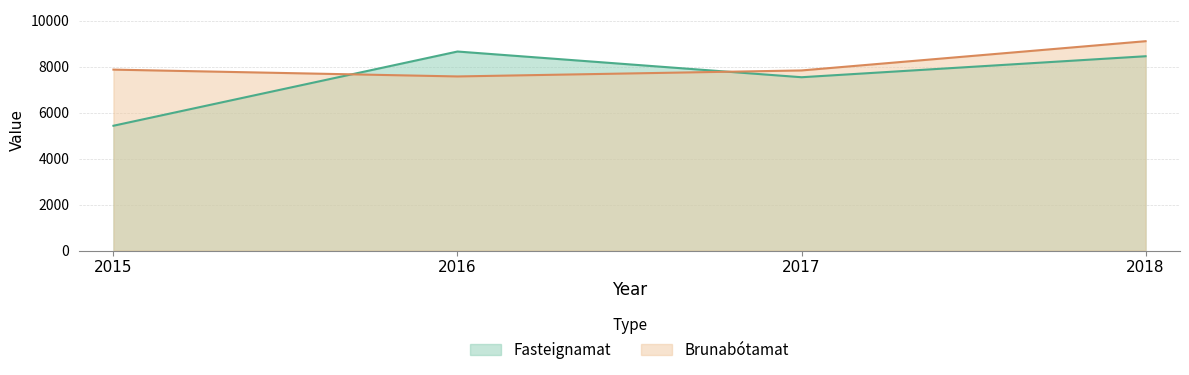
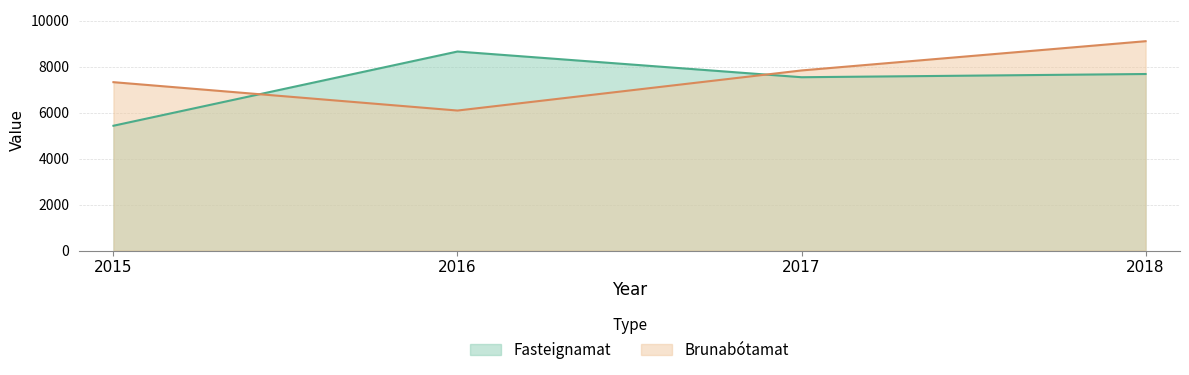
  {
    "Fasteignamat": {
      "2015": 5400,
      "2016": 8700,
      "2017": 7500,
-     "2018": 8500
+     "2018": 7700
    },
    "Brunabótamat": {
-     "2015": 7900,
-     "2016": 7600,
+     "2015": 7300,
+     "2016": 6100,
      "2017": 7800,
      "2018": 9100
    }
  }
